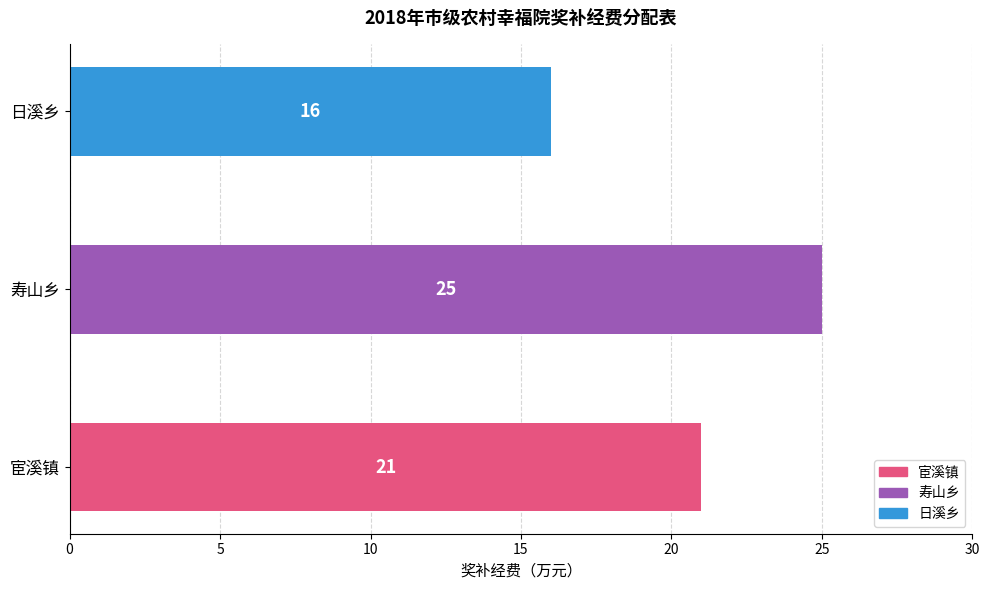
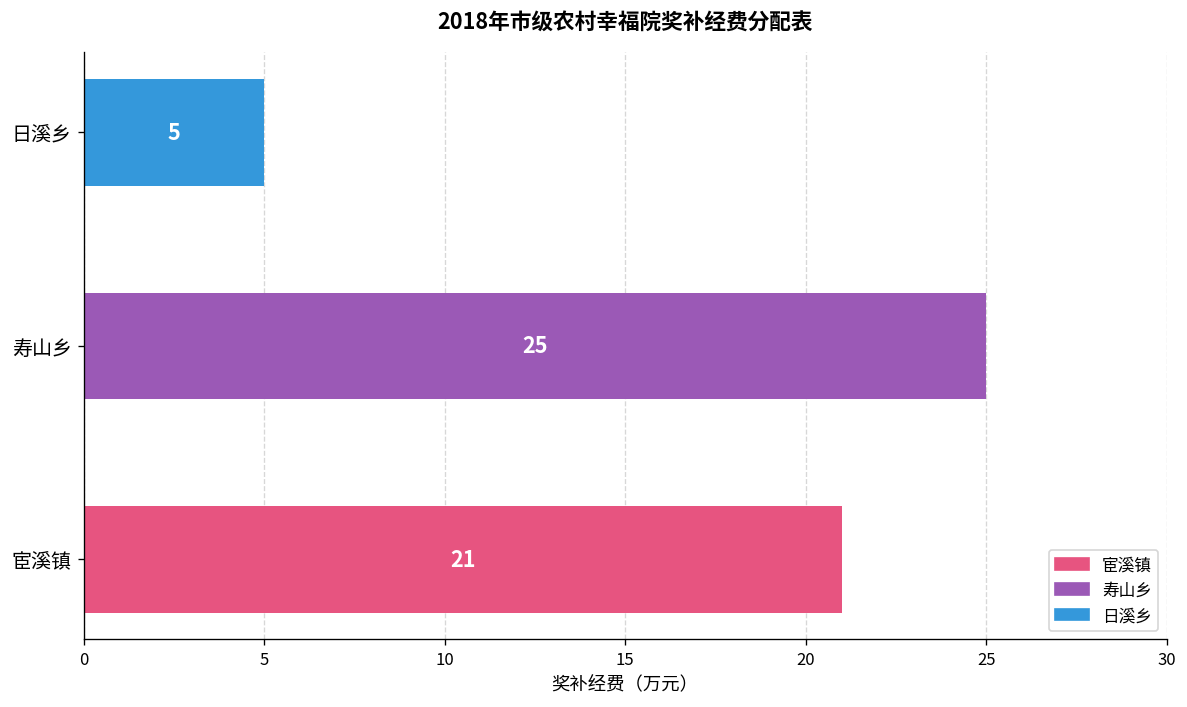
  {
-   "日溪乡": 16,
+   "日溪乡": 5,
    "寿山乡": 25,
    "宦溪镇": 21
  }
